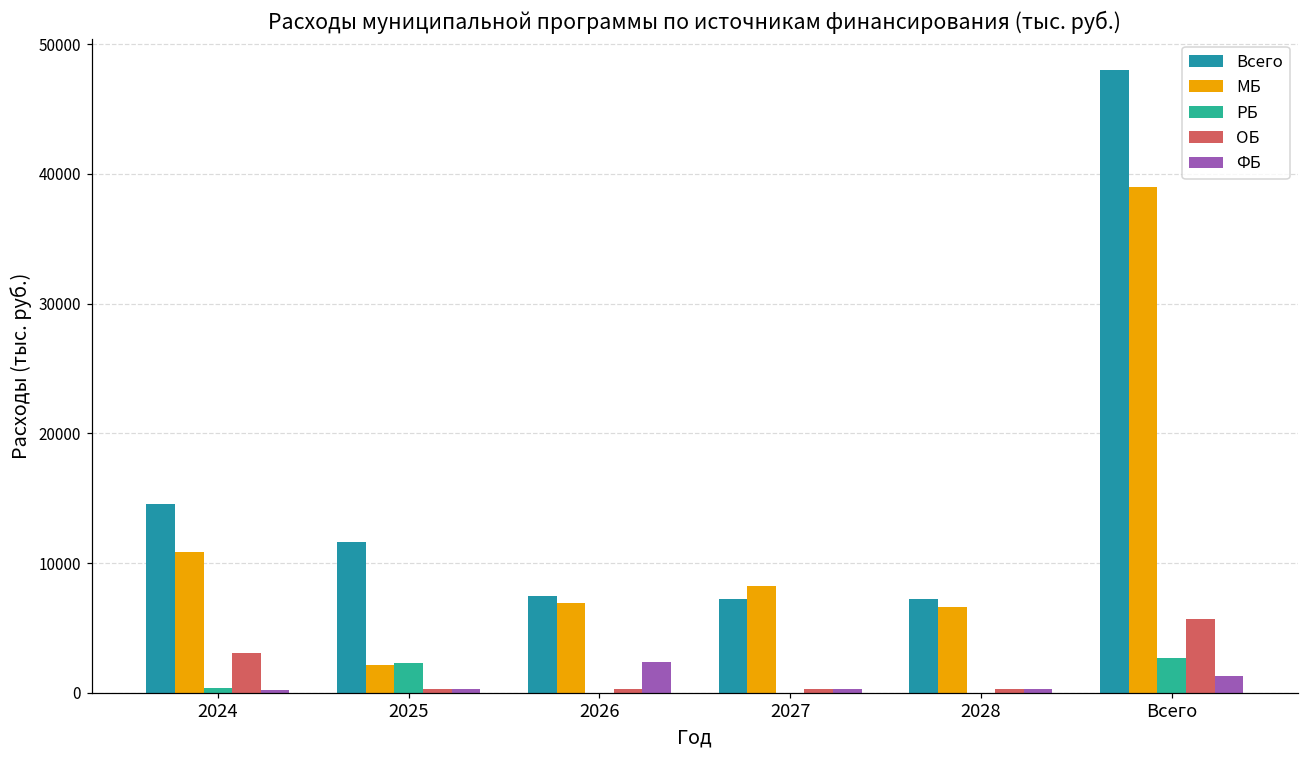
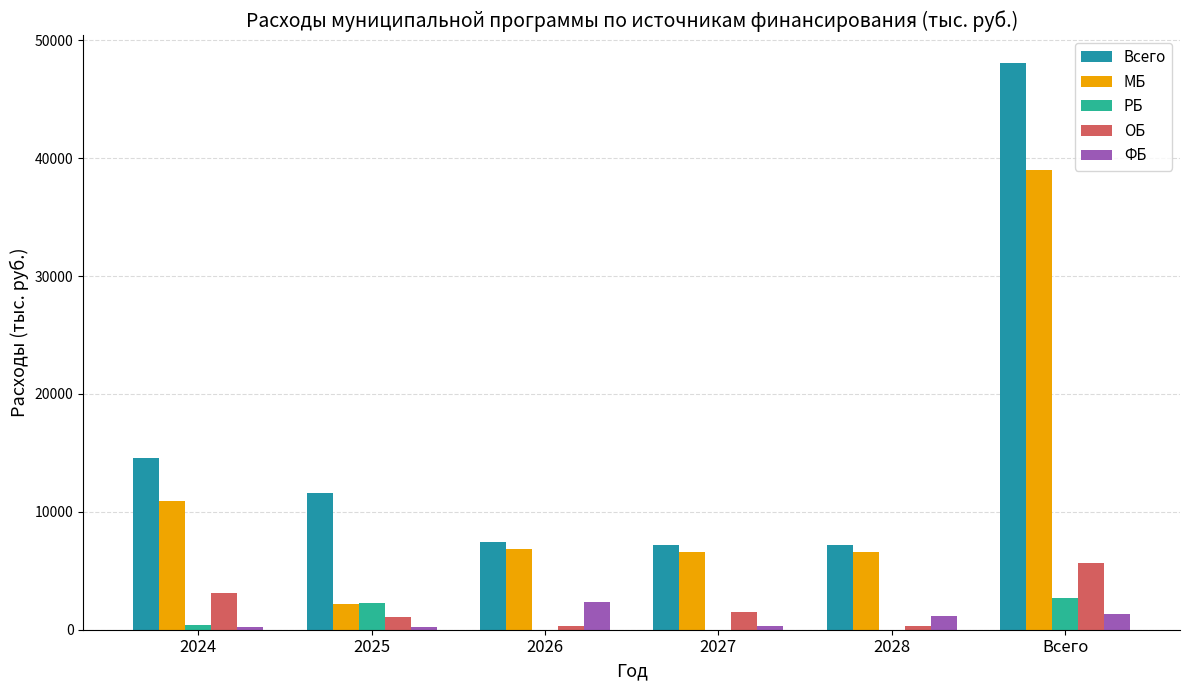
  {
    "МБ": {
      "2024": 10900,
      "2025": 2100,
      "2026": 6900,
-     "2027": 8200,
+     "2027": 6600,
      "2028": 6600,
      "Всего": 39000
    },
    "ОБ": {
      "2024": 3100,
-     "2025": 300,
+     "2025": 1100,
      "2026": 300,
-     "2027": 300,
+     "2027": 1500,
      "2028": 300,
      "Всего": 5700
    },
    "ФБ": {
      "2025": 200,
      "2026": 2300,
      "2027": 300,
-     "2028": 300,
+     "2028": 1200,
      "Всего": 1300
    }
  }
